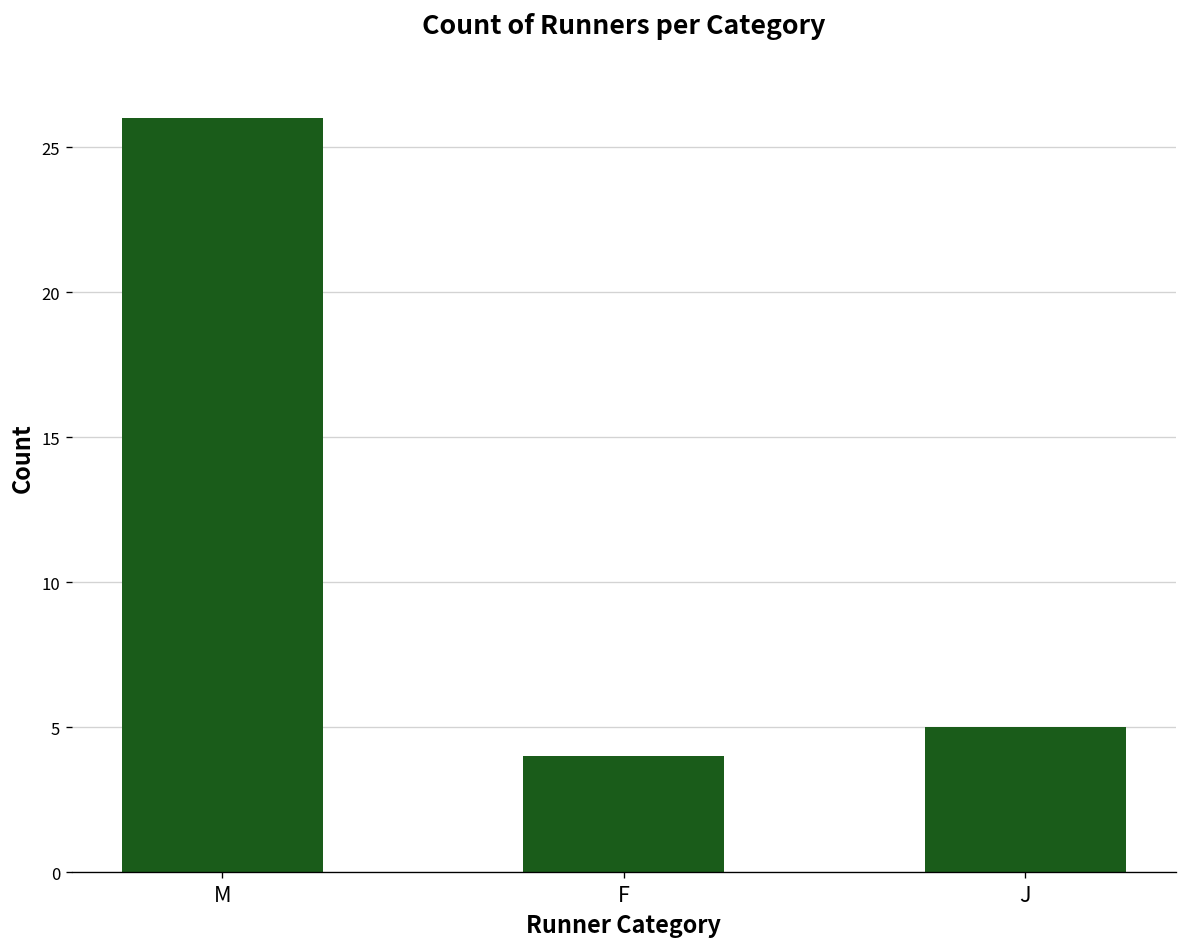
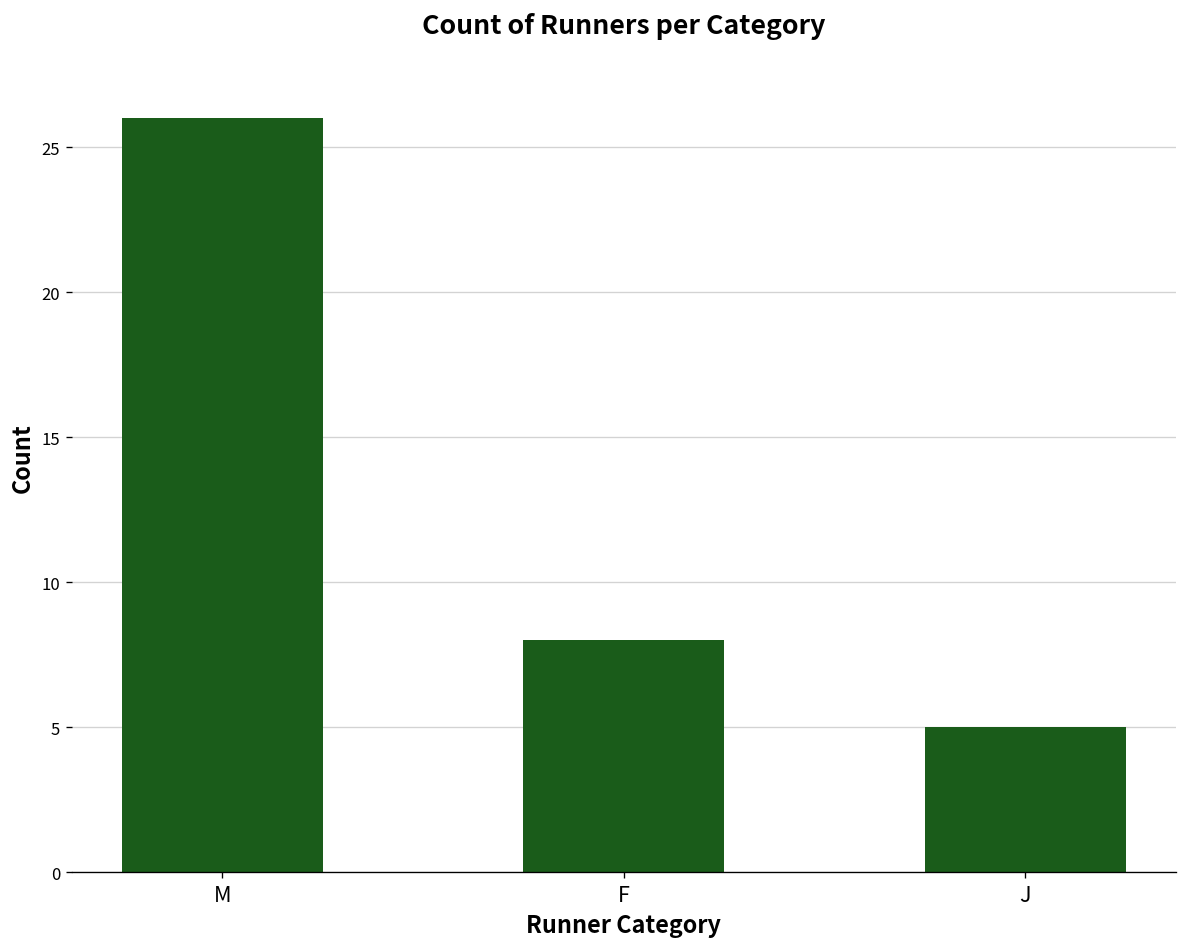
  {
    "M": 26,
-   "F": 4,
+   "F": 8,
    "J": 5
  }
